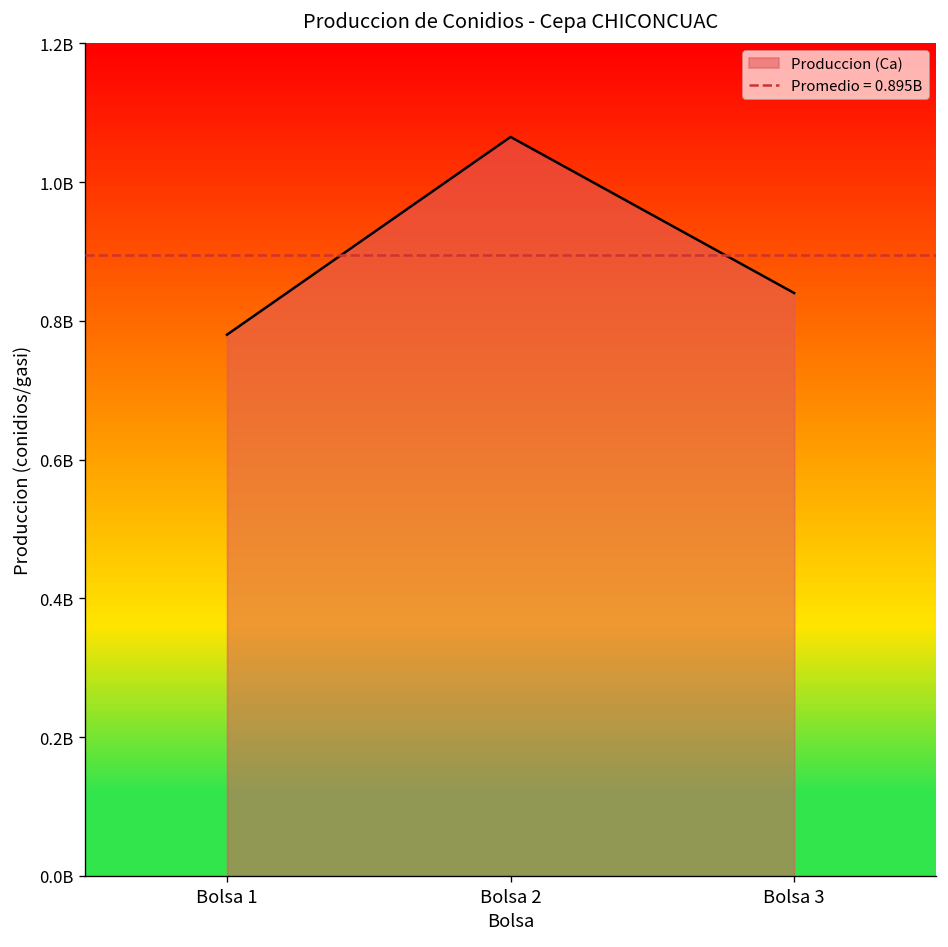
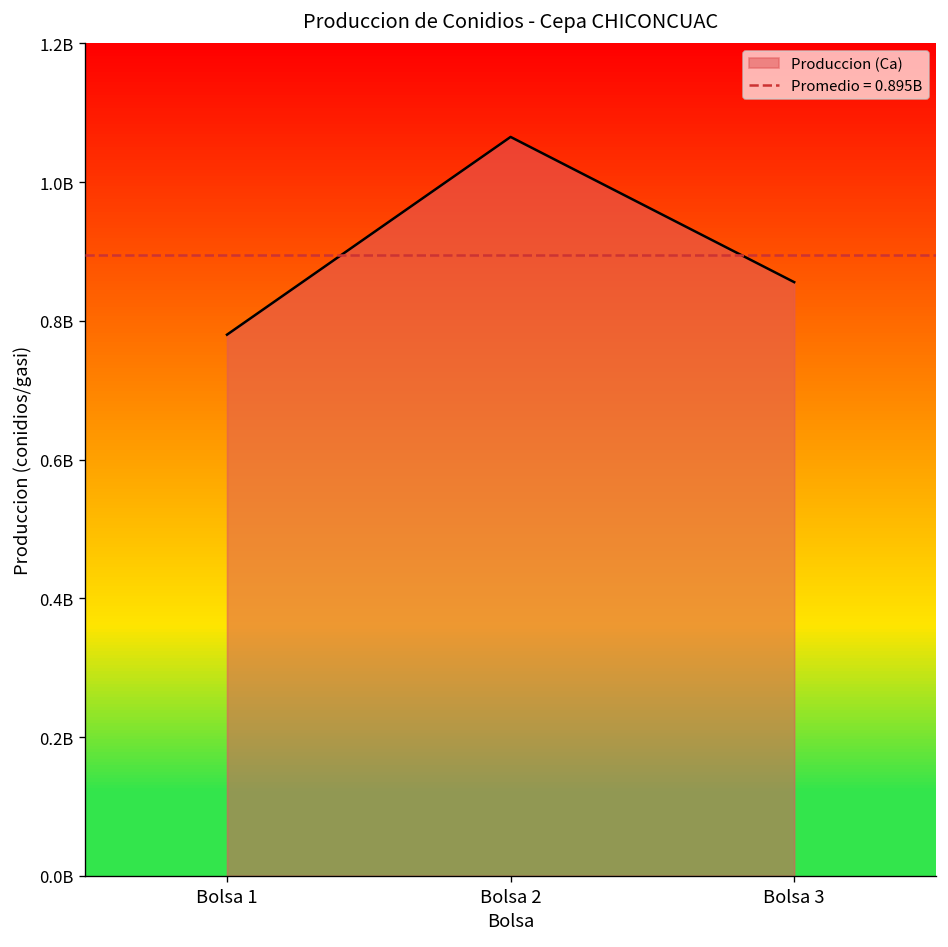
  {
    "Bolsa 1": 780000000,
    "Bolsa 2": 1070000000,
-   "Bolsa 3": 840000000
+   "Bolsa 3": 860000000
  }
